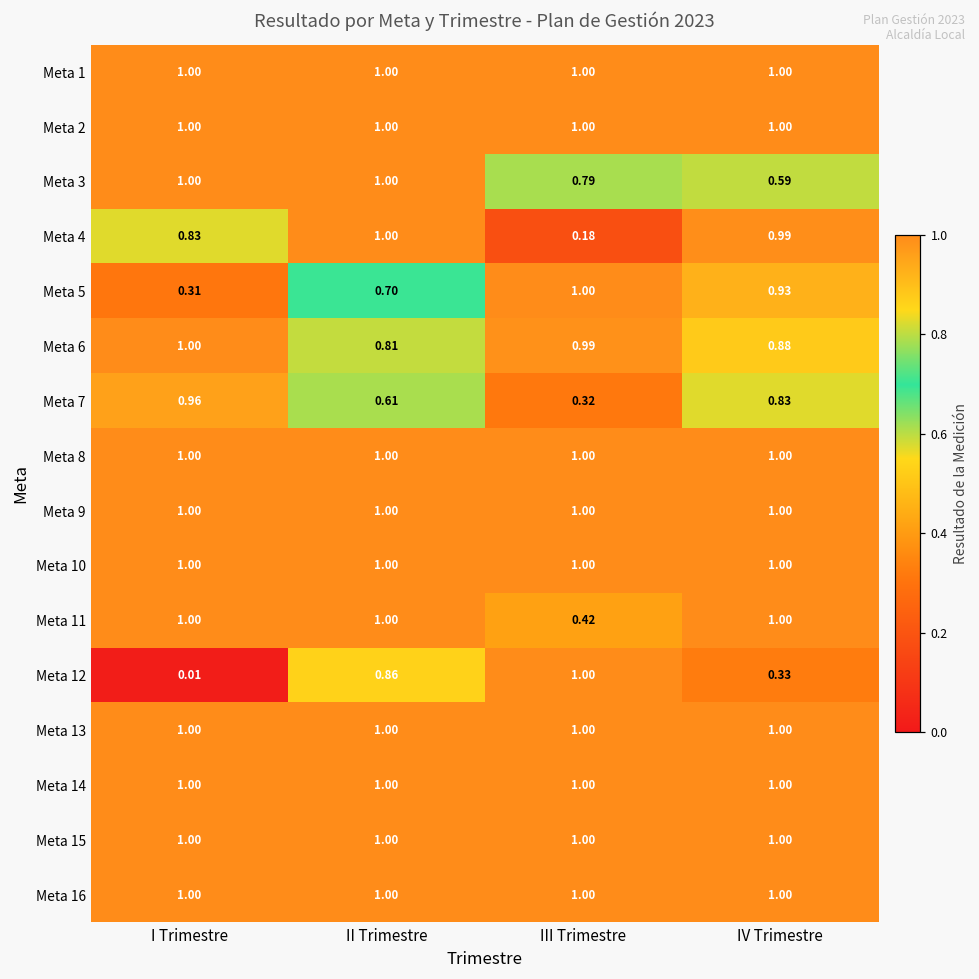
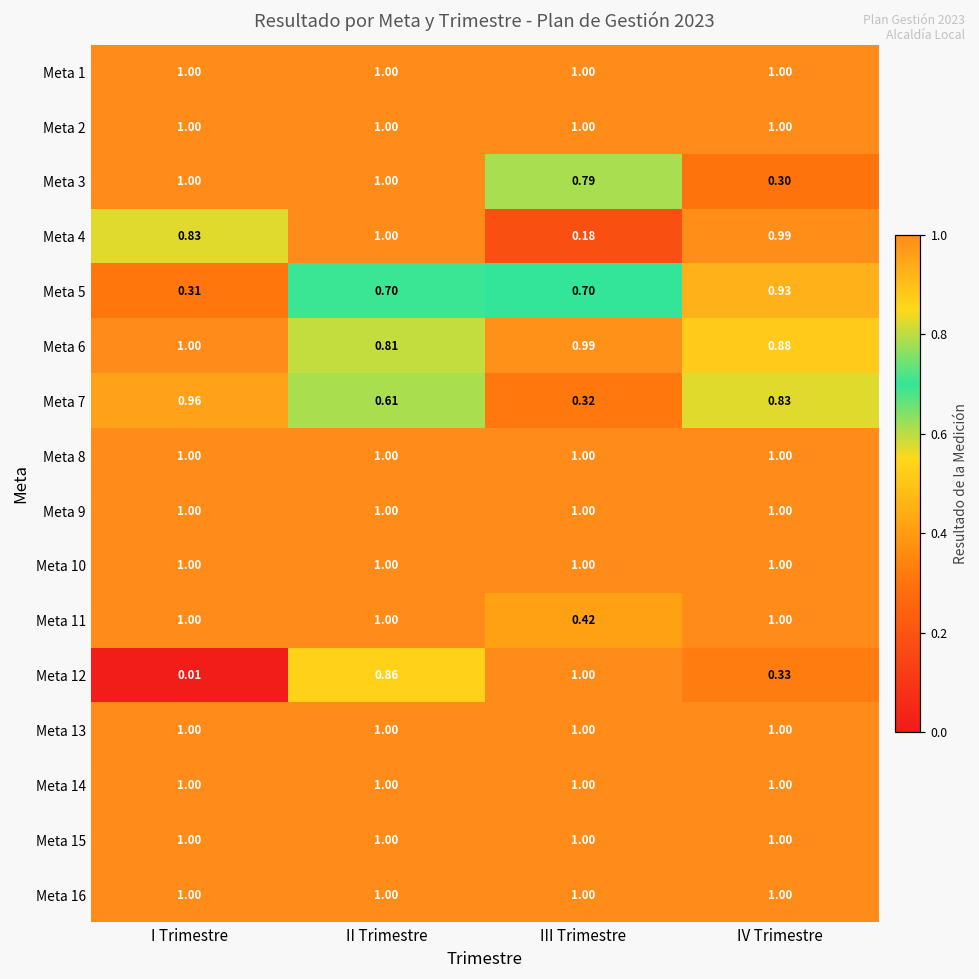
  {
    "Meta 1": {
      "I Trimestre": 1.00,
      "II Trimestre": 1.00,
      "III Trimestre": 1.00,
      "IV Trimestre": 1.00
    },
    "Meta 2": {
      "I Trimestre": 1.00,
      "II Trimestre": 1.00,
      "III Trimestre": 1.00,
      "IV Trimestre": 1.00
    },
    "Meta 3": {
      "I Trimestre": 1.00,
      "II Trimestre": 1.00,
      "III Trimestre": 0.79,
-     "IV Trimestre": 0.59
+     "IV Trimestre": 0.30
    },
    "Meta 4": {
      "I Trimestre": 0.83,
      "II Trimestre": 1.00,
      "III Trimestre": 0.18,
      "IV Trimestre": 0.99
    },
    "Meta 5": {
      "I Trimestre": 0.31,
      "II Trimestre": 0.70,
-     "III Trimestre": 1.00,
+     "III Trimestre": 0.70,
      "IV Trimestre": 0.93
    },
    "Meta 6": {
      "I Trimestre": 1.00,
      "II Trimestre": 0.81,
      "III Trimestre": 0.99,
      "IV Trimestre": 0.88
    },
    "Meta 7": {
      "I Trimestre": 0.96,
      "II Trimestre": 0.61,
      "III Trimestre": 0.32,
      "IV Trimestre": 0.83
    },
    "Meta 8": {
      "I Trimestre": 1.00,
      "II Trimestre": 1.00,
      "III Trimestre": 1.00,
      "IV Trimestre": 1.00
    },
    "Meta 9": {
      "I Trimestre": 1.00,
      "II Trimestre": 1.00,
      "III Trimestre": 1.00,
      "IV Trimestre": 1.00
    },
    "Meta 10": {
      "I Trimestre": 1.00,
      "II Trimestre": 1.00,
      "III Trimestre": 1.00,
      "IV Trimestre": 1.00
    },
    "Meta 11": {
      "I Trimestre": 1.00,
      "II Trimestre": 1.00,
      "III Trimestre": 0.42,
      "IV Trimestre": 1.00
    },
    "Meta 12": {
      "I Trimestre": 0.01,
      "II Trimestre": 0.86,
      "III Trimestre": 1.00,
      "IV Trimestre": 0.33
    },
    "Meta 13": {
      "I Trimestre": 1.00,
      "II Trimestre": 1.00,
      "III Trimestre": 1.00,
      "IV Trimestre": 1.00
    },
    "Meta 14": {
      "I Trimestre": 1.00,
      "II Trimestre": 1.00,
      "III Trimestre": 1.00,
      "IV Trimestre": 1.00
    },
    "Meta 15": {
      "I Trimestre": 1.00,
      "II Trimestre": 1.00,
      "III Trimestre": 1.00,
      "IV Trimestre": 1.00
    },
    "Meta 16": {
      "I Trimestre": 1.00,
      "II Trimestre": 1.00,
      "III Trimestre": 1.00,
      "IV Trimestre": 1.00
    }
  }
